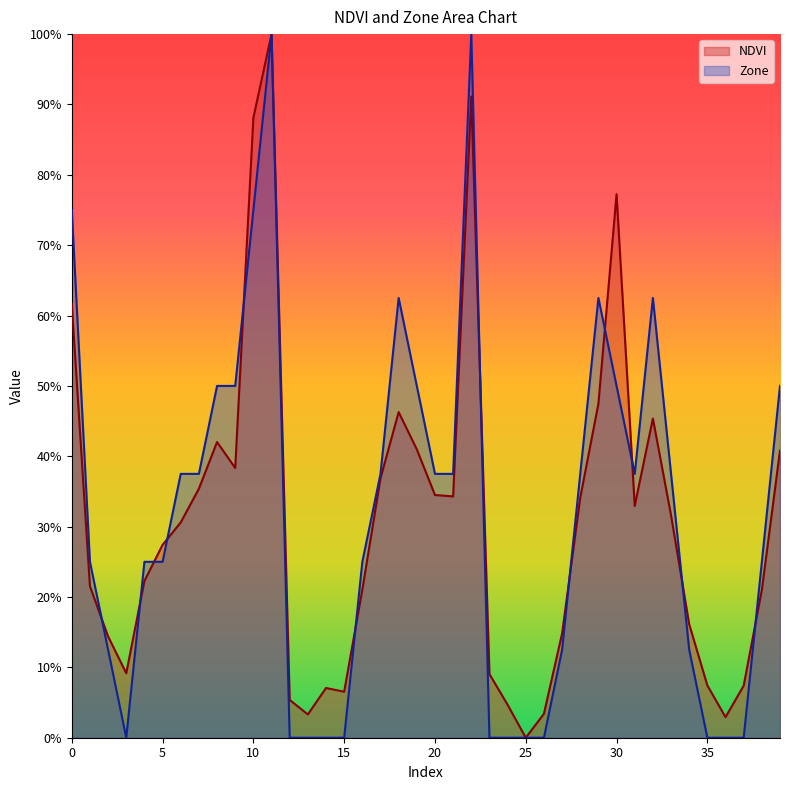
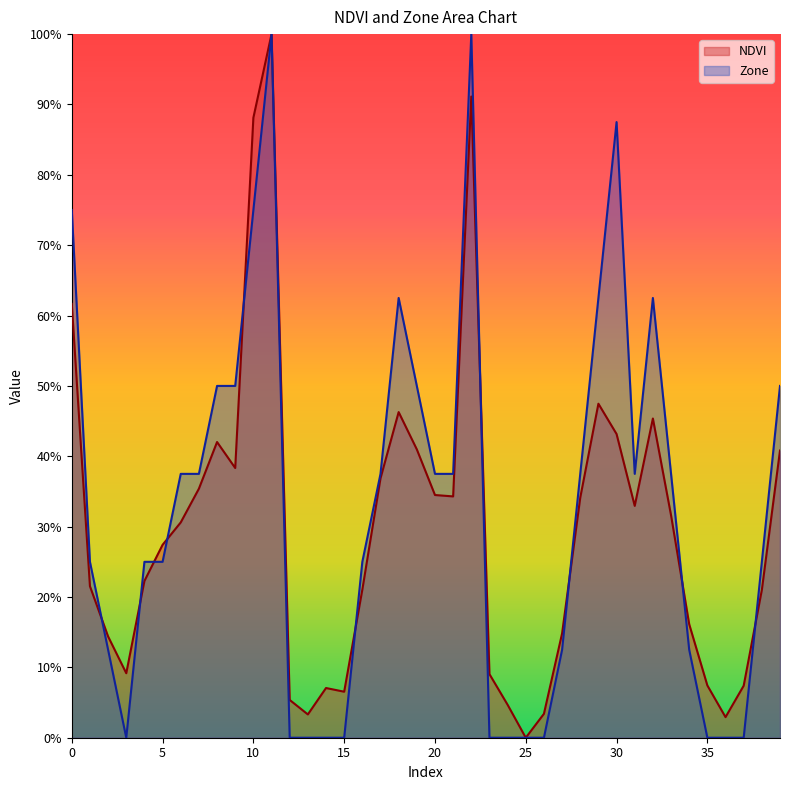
  {
    "NDVI": {
      "0": "62%",
      "5": "27%",
      "10": "88%",
      "15": "7%",
      "20": "34%",
-     "30": "77%",
+     "30": "43%",
      "35": "7%"
    },
    "Zone": {
      "0": "75%",
      "5": "25%",
      "10": "75%",
      "15": "0%",
      "20": "38%",
-     "30": "50%",
+     "30": "88%",
      "35": "0%"
    }
  }
